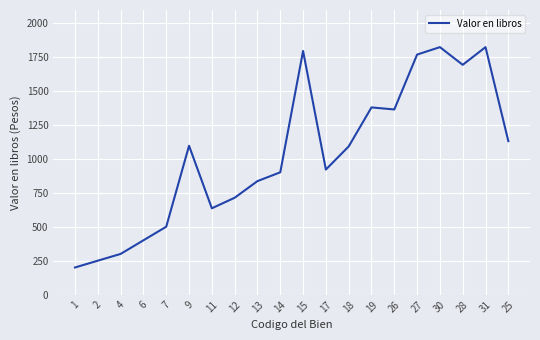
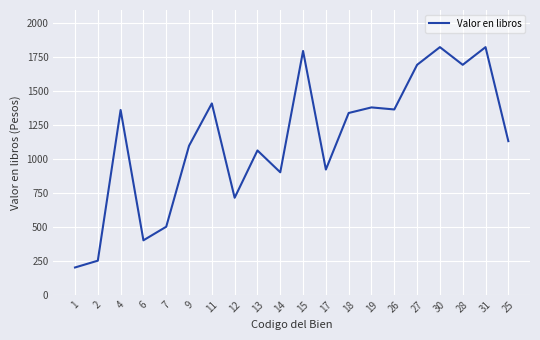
  {
    "1": 200,
    "2": 250,
-   "4": 300,
+   "4": 1360,
    "6": 400,
    "7": 500,
    "9": 1090,
-   "11": 640,
+   "11": 1410,
    "12": 710,
-   "13": 840,
+   "13": 1060,
    "14": 900,
    "15": 1790,
    "17": 920,
-   "18": 1090,
+   "18": 1340,
    "19": 1380,
    "26": 1360,
-   "27": 1770,
+   "27": 1690,
    "30": 1820,
    "28": 1690,
    "31": 1820,
    "25": 1130
  }
